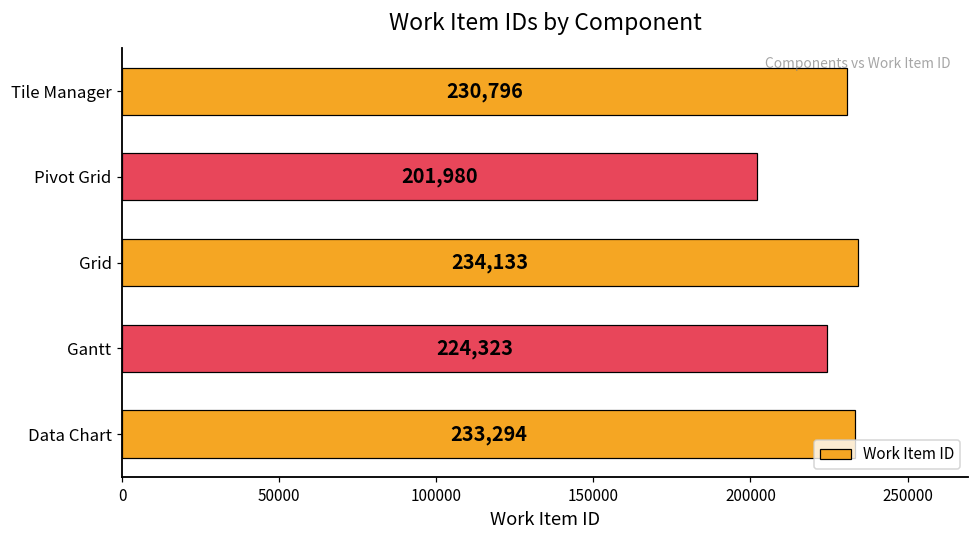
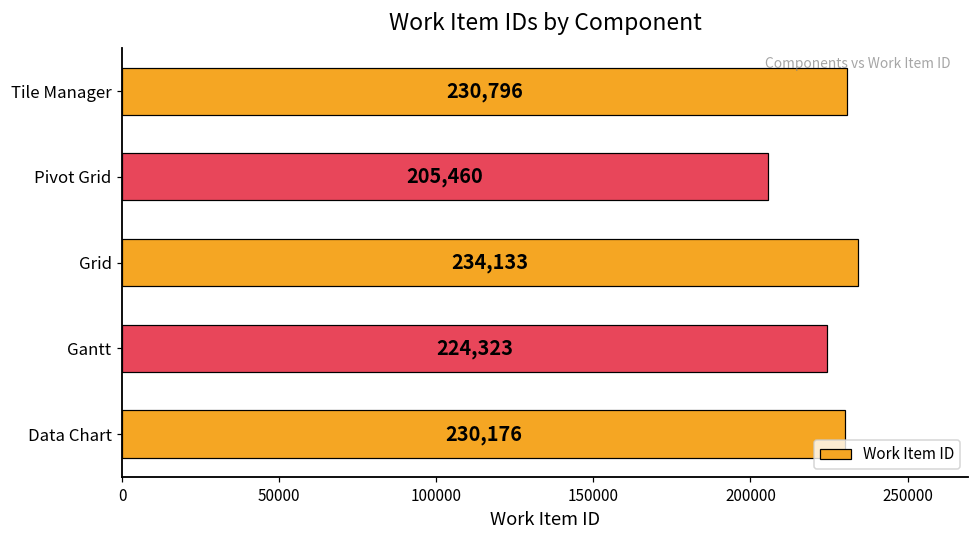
  {
    "Tile Manager": "230,796",
-   "Pivot Grid": "201,980",
+   "Pivot Grid": "205,460",
    "Grid": "234,133",
    "Gantt": "224,323",
-   "Data Chart": "233,294"
+   "Data Chart": "230,176"
  }
